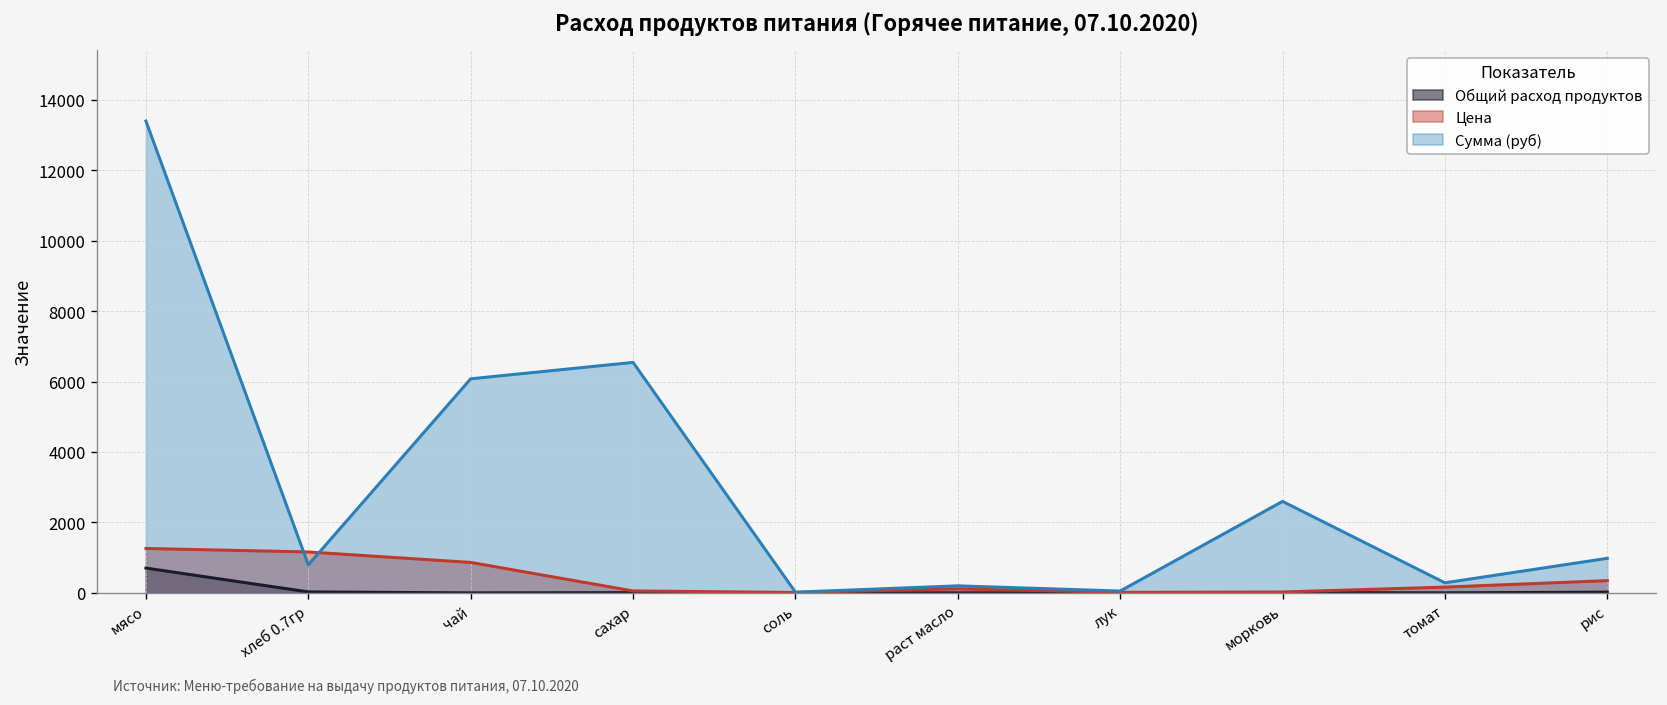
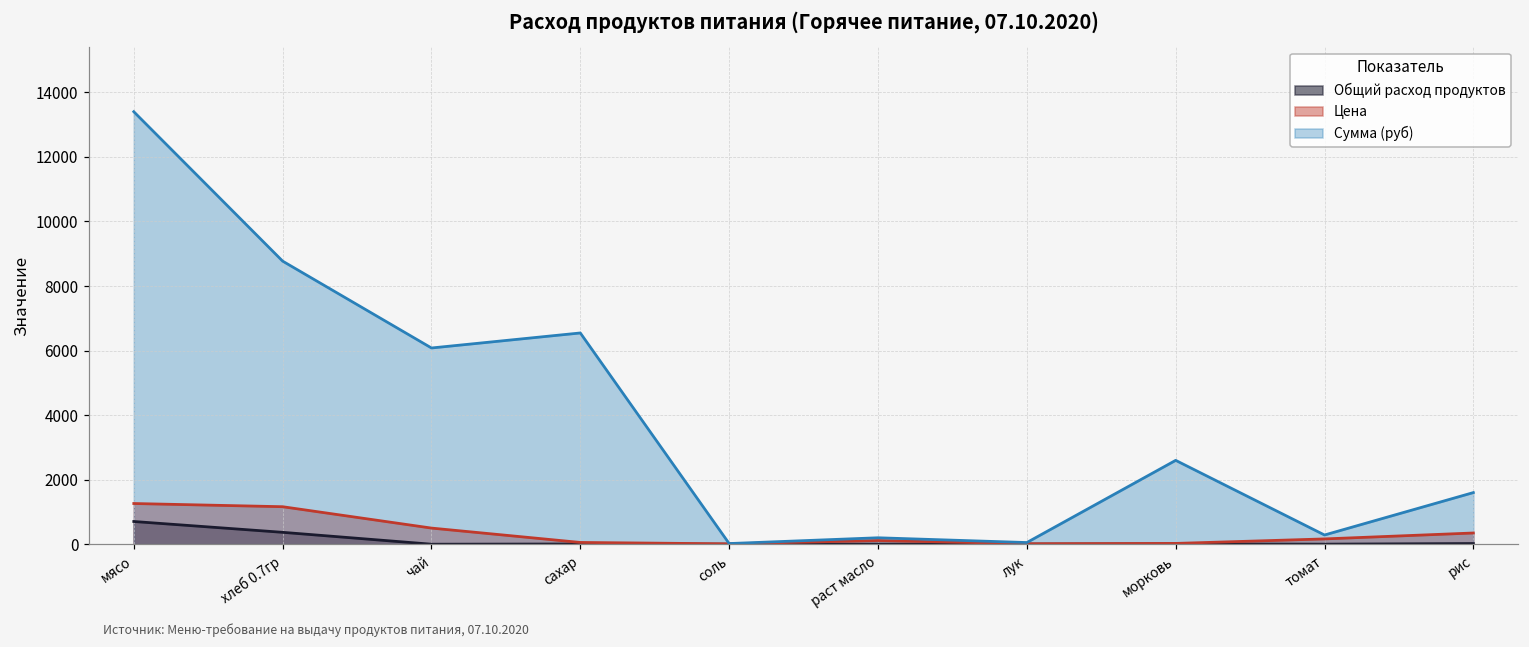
  {
    "Общий расход продуктов": {
      "мясо": 700,
-     "хлеб 0.7гр": 0,
+     "хлеб 0.7гр": 400,
      "чай": 0,
      "раст масло": 0,
      "томат": 0,
      "рис": 0
    },
    "Цена": {
      "мясо": 1300,
      "хлеб 0.7гр": 1200,
-     "чай": 900,
+     "чай": 500,
      "томат": 200,
      "рис": 300
    },
    "Сумма (руб)": {
      "мясо": 13400,
-     "хлеб 0.7гр": 800,
+     "хлеб 0.7гр": 8800,
      "чай": 6100,
      "сахар": 6500,
      "морковь": 2600,
      "томат": 300,
-     "рис": 1000
+     "рис": 1600
    }
  }
